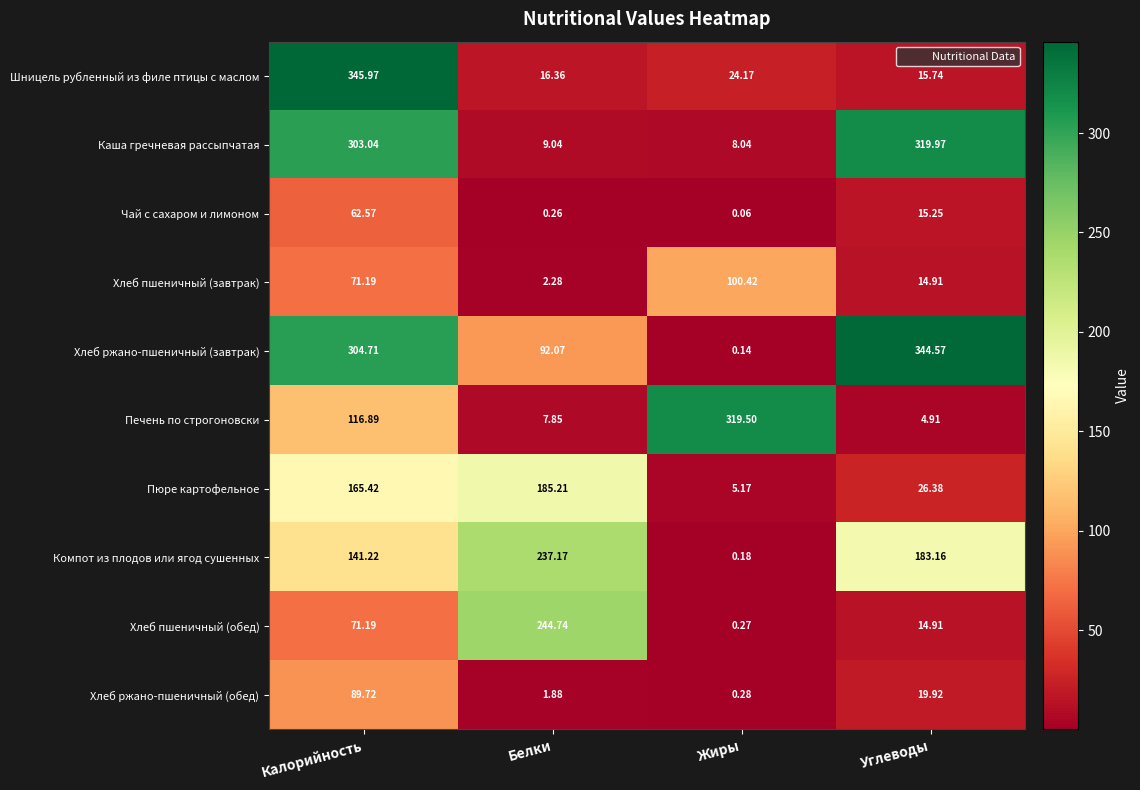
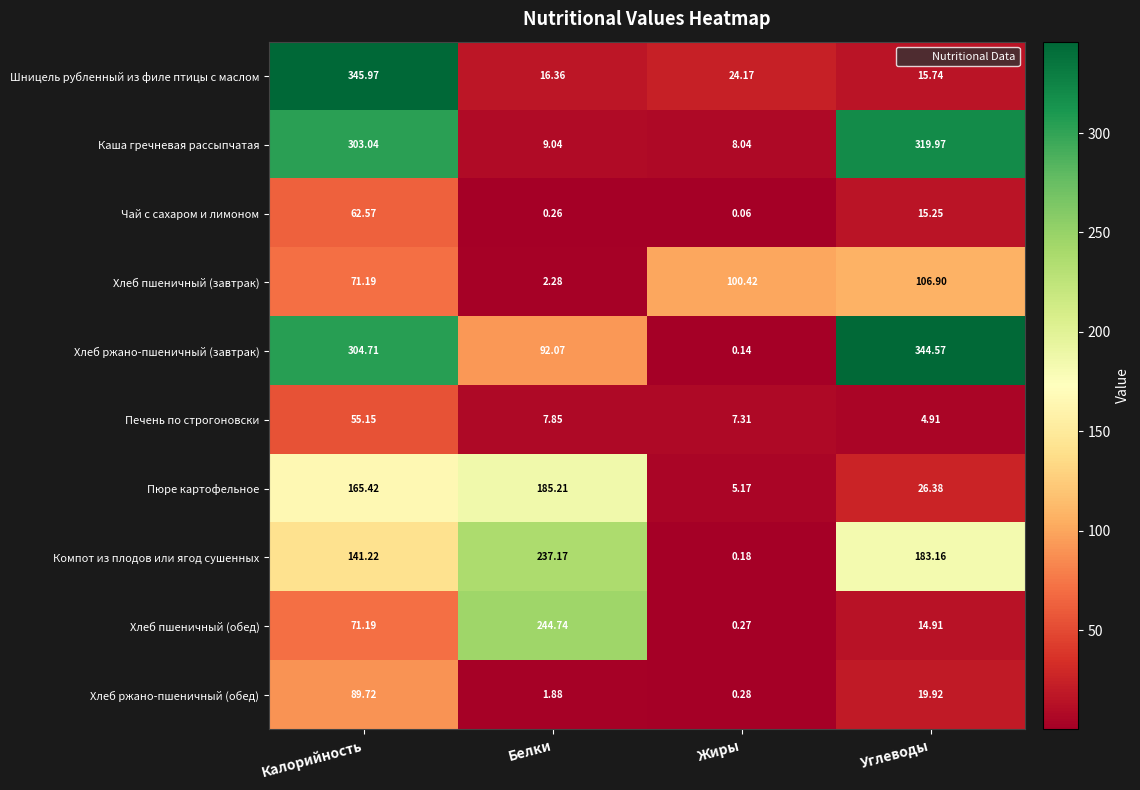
  {
    "Шницель рубленный из филе птицы с маслом": {
      "Калорийность": 345.97,
      "Белки": 16.36,
      "Жиры": 24.17,
      "Углеводы": 15.74
    },
    "Каша гречневая рассыпчатая": {
      "Калорийность": 303.04,
      "Белки": 9.04,
      "Жиры": 8.04,
      "Углеводы": 319.97
    },
    "Чай с сахаром и лимоном": {
      "Калорийность": 62.57,
      "Белки": 0.26,
      "Жиры": 0.06,
      "Углеводы": 15.25
    },
    "Хлеб пшеничный (завтрак)": {
      "Калорийность": 71.19,
      "Белки": 2.28,
      "Жиры": 100.42,
-     "Углеводы": 14.91
+     "Углеводы": 106.90
    },
    "Хлеб ржано-пшеничный (завтрак)": {
      "Калорийность": 304.71,
      "Белки": 92.07,
      "Жиры": 0.14,
      "Углеводы": 344.57
    },
    "Печень по строгоновски": {
-     "Калорийность": 116.89,
+     "Калорийность": 55.15,
      "Белки": 7.85,
-     "Жиры": 319.50,
+     "Жиры": 7.31,
      "Углеводы": 4.91
    },
    "Пюре картофельное": {
      "Калорийность": 165.42,
      "Белки": 185.21,
      "Жиры": 5.17,
      "Углеводы": 26.38
    },
    "Компот из плодов или ягод сушенных": {
      "Калорийность": 141.22,
      "Белки": 237.17,
      "Жиры": 0.18,
      "Углеводы": 183.16
    },
    "Хлеб пшеничный (обед)": {
      "Калорийность": 71.19,
      "Белки": 244.74,
      "Жиры": 0.27,
      "Углеводы": 14.91
    },
    "Хлеб ржано-пшеничный (обед)": {
      "Калорийность": 89.72,
      "Белки": 1.88,
      "Жиры": 0.28,
      "Углеводы": 19.92
    }
  }
